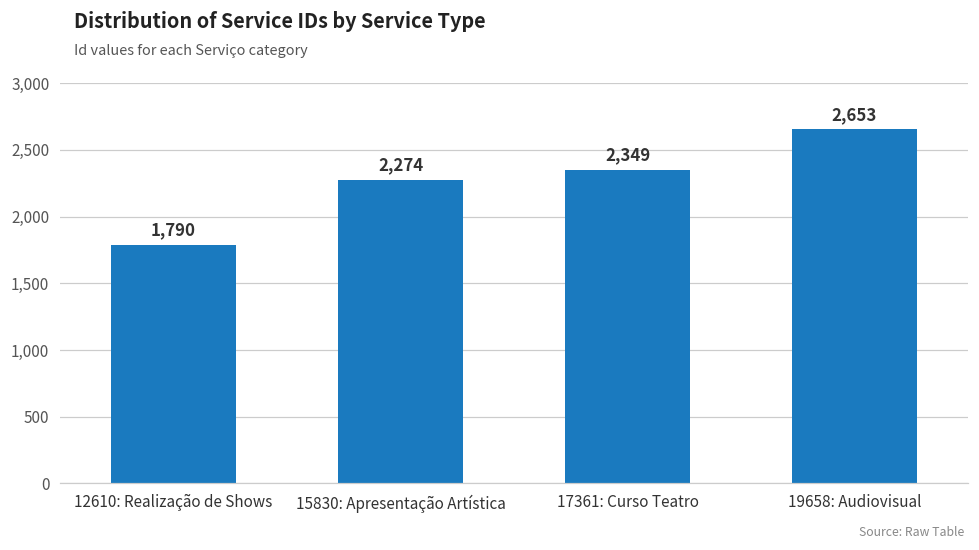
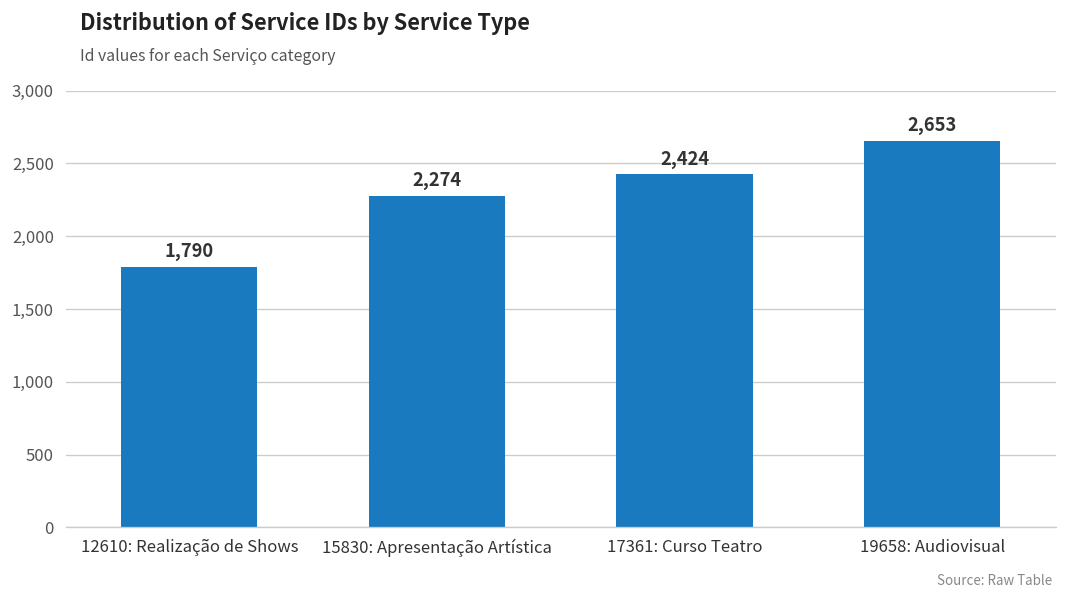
  {
    "12610: Realização de Shows": "1,790",
    "15830: Apresentação Artística": "2,274",
-   "17361: Curso Teatro": "2,349",
+   "17361: Curso Teatro": "2,424",
    "19658: Audiovisual": "2,653"
  }
